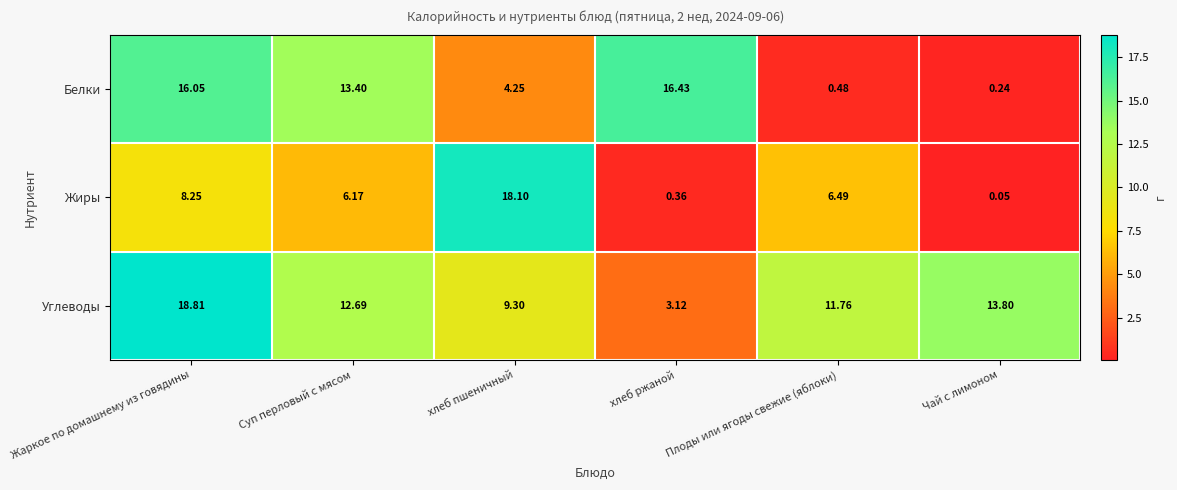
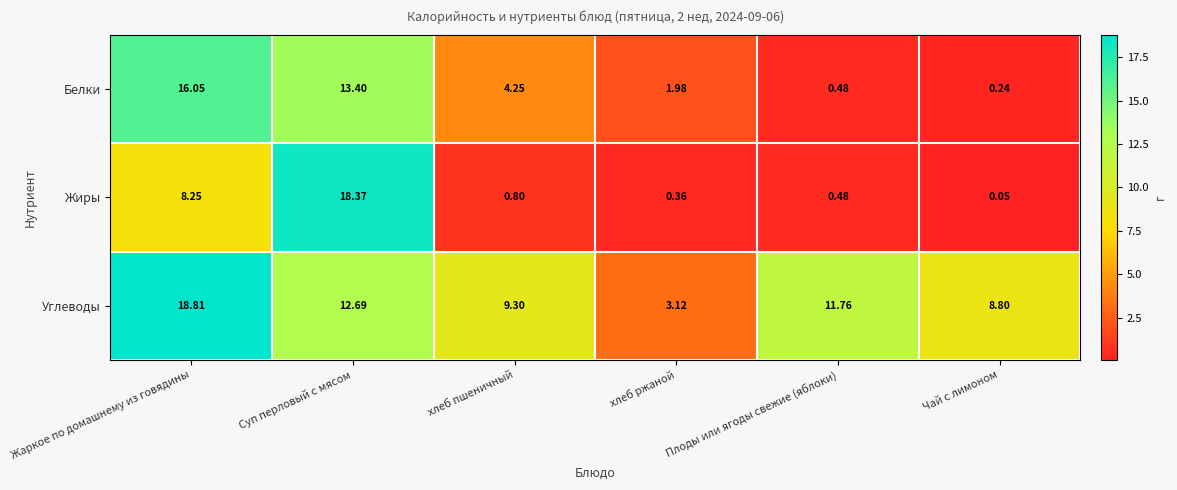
  {
    "Белки": {
      "Жаркое по домашнему из говядины": 16.05,
      "Суп перловый с мясом": 13.40,
      "хлеб пшеничный": 4.25,
-     "хлеб ржаной": 16.43,
+     "хлеб ржаной": 1.98,
      "Плоды или ягоды свежие (яблоки)": 0.48,
      "Чай с лимоном": 0.24
    },
    "Жиры": {
      "Жаркое по домашнему из говядины": 8.25,
-     "Суп перловый с мясом": 6.17,
-     "хлеб пшеничный": 18.10,
+     "Суп перловый с мясом": 18.37,
+     "хлеб пшеничный": 0.80,
      "хлеб ржаной": 0.36,
-     "Плоды или ягоды свежие (яблоки)": 6.49,
+     "Плоды или ягоды свежие (яблоки)": 0.48,
      "Чай с лимоном": 0.05
    },
    "Углеводы": {
      "Жаркое по домашнему из говядины": 18.81,
      "Суп перловый с мясом": 12.69,
      "хлеб пшеничный": 9.30,
      "хлеб ржаной": 3.12,
      "Плоды или ягоды свежие (яблоки)": 11.76,
-     "Чай с лимоном": 13.80
+     "Чай с лимоном": 8.80
    }
  }
